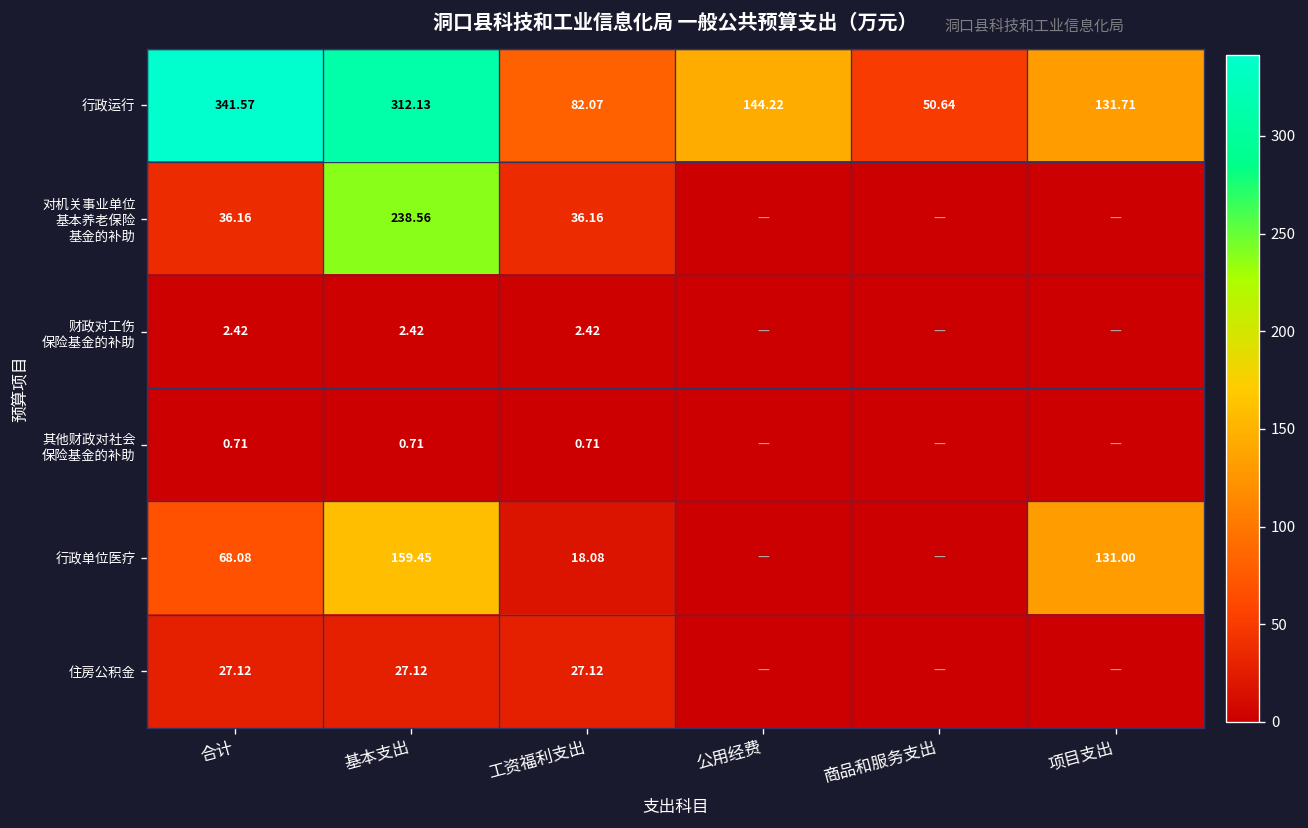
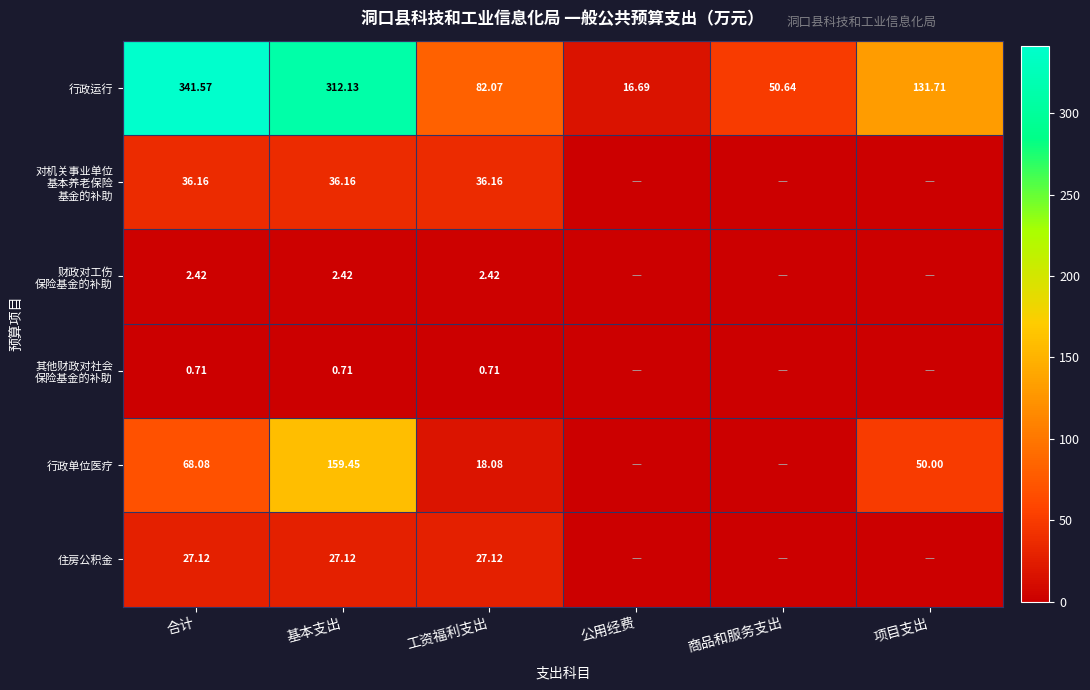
  {
    "行政运行": {
      "合计": 341.57,
      "基本支出": 312.13,
      "工资福利支出": 82.07,
-     "公用经费": 144.22,
+     "公用经费": 16.69,
      "商品和服务支出": 50.64,
      "项目支出": 131.71
    },
    "对机关事业单位 基本养老保险 基金的补助": {
      "合计": 36.16,
-     "基本支出": 238.56,
+     "基本支出": 36.16,
      "工资福利支出": 36.16
    },
    "财政对工伤 保险基金的补助": {
      "合计": 2.42,
      "基本支出": 2.42,
      "工资福利支出": 2.42
    },
    "其他财政对社会 保险基金的补助": {
      "合计": 0.71,
      "基本支出": 0.71,
      "工资福利支出": 0.71
    },
    "行政单位医疗": {
      "合计": 68.08,
      "基本支出": 159.45,
      "工资福利支出": 18.08,
-     "项目支出": 131.00
+     "项目支出": 50.00
    },
    "住房公积金": {
      "合计": 27.12,
      "基本支出": 27.12,
      "工资福利支出": 27.12
    }
  }
